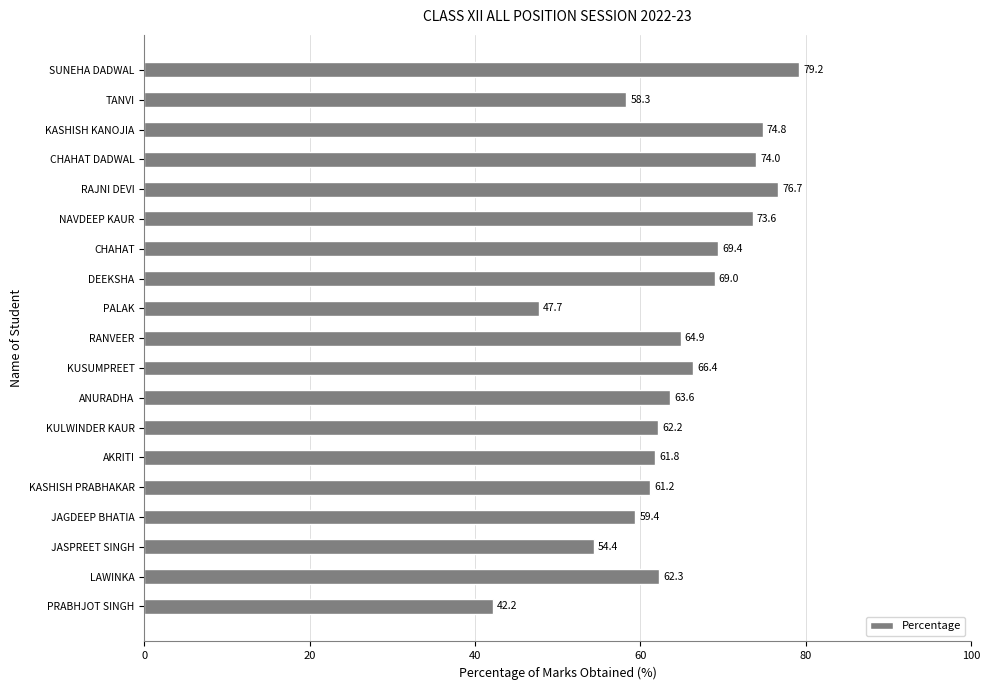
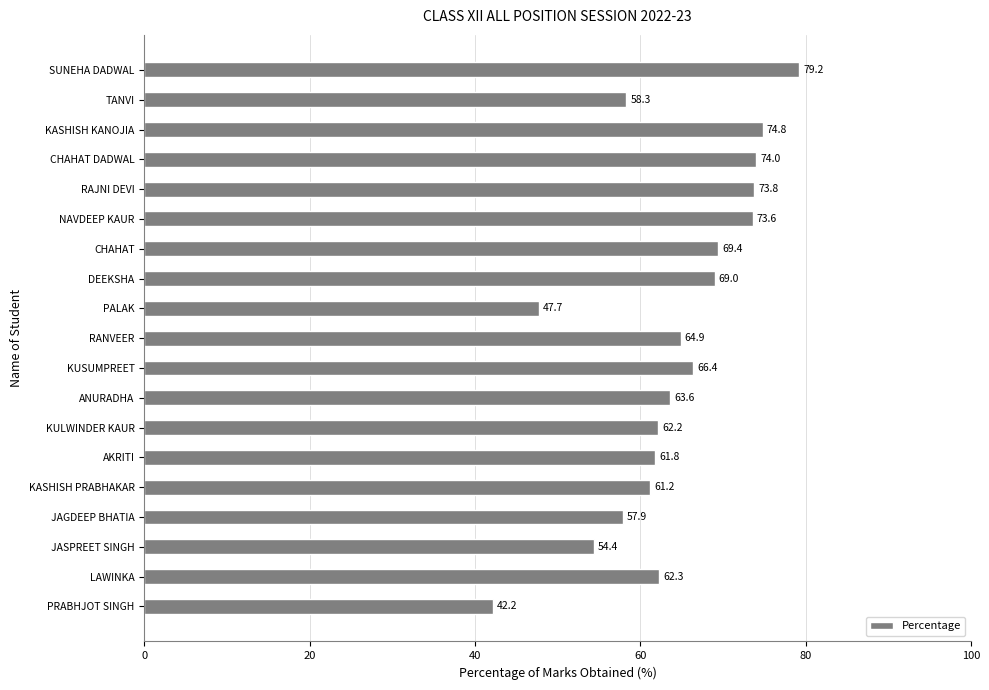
  {
    "SUNEHA DADWAL": 79.2,
    "TANVI": 58.3,
    "KASHISH KANOJIA": 74.8,
    "CHAHAT DADWAL": 74.0,
-   "RAJNI DEVI": 76.7,
+   "RAJNI DEVI": 73.8,
    "NAVDEEP KAUR": 73.6,
    "CHAHAT": 69.4,
    "DEEKSHA": 69.0,
    "PALAK": 47.7,
    "RANVEER": 64.9,
    "KUSUMPREET": 66.4,
    "ANURADHA": 63.6,
    "KULWINDER KAUR": 62.2,
    "AKRITI": 61.8,
    "KASHISH PRABHAKAR": 61.2,
-   "JAGDEEP BHATIA": 59.4,
+   "JAGDEEP BHATIA": 57.9,
    "JASPREET SINGH": 54.4,
    "LAWINKA": 62.3,
    "PRABHJOT SINGH": 42.2
  }
